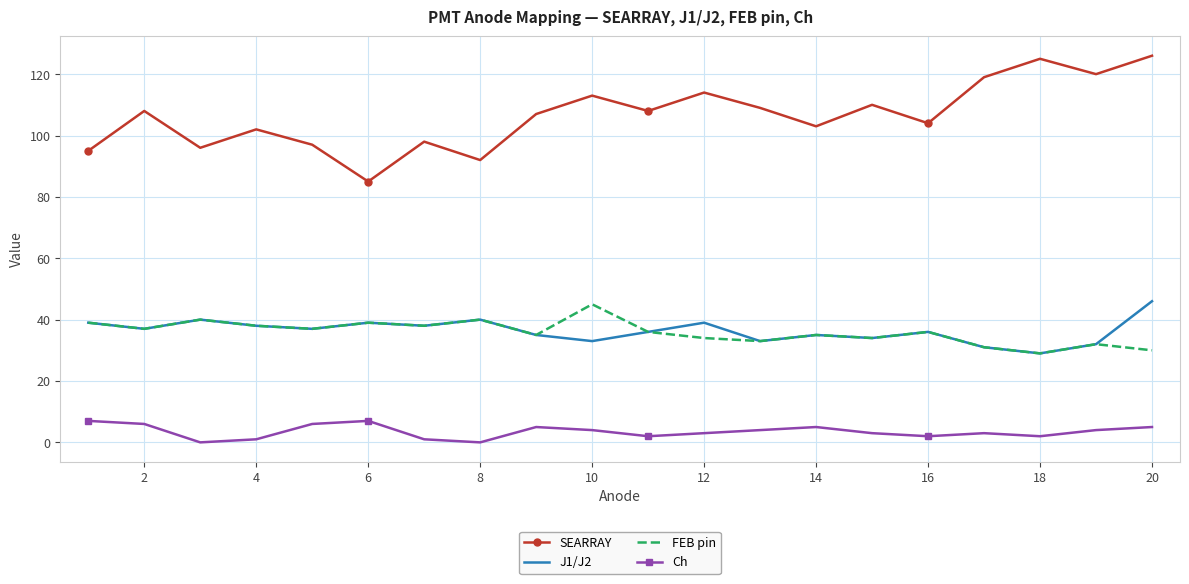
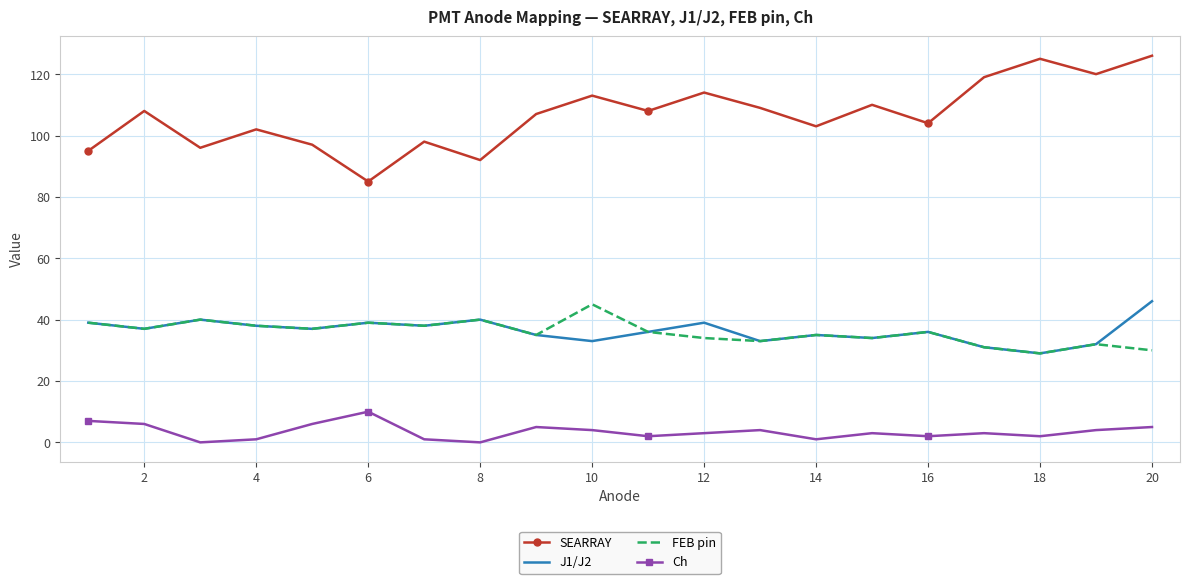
  {
    "SEARRAY": {
      "2": 108,
      "4": 102,
      "6": 85,
      "8": 92,
      "10": 113,
      "12": 114,
      "14": 103,
      "16": 104,
      "18": 125,
      "20": 126
    },
    "J1/J2": {
      "10": 33,
      "12": 39,
      "20": 46
    },
    "FEB pin": {
      "10": 45,
      "12": 34,
      "20": 30
    },
    "Ch": {
      "2": 6,
      "4": 1,
-     "6": 7,
+     "6": 10,
      "8": 0,
      "10": 4,
      "12": 3,
-     "14": 5,
+     "14": 1,
      "16": 2,
      "18": 2,
      "20": 5
    }
  }
